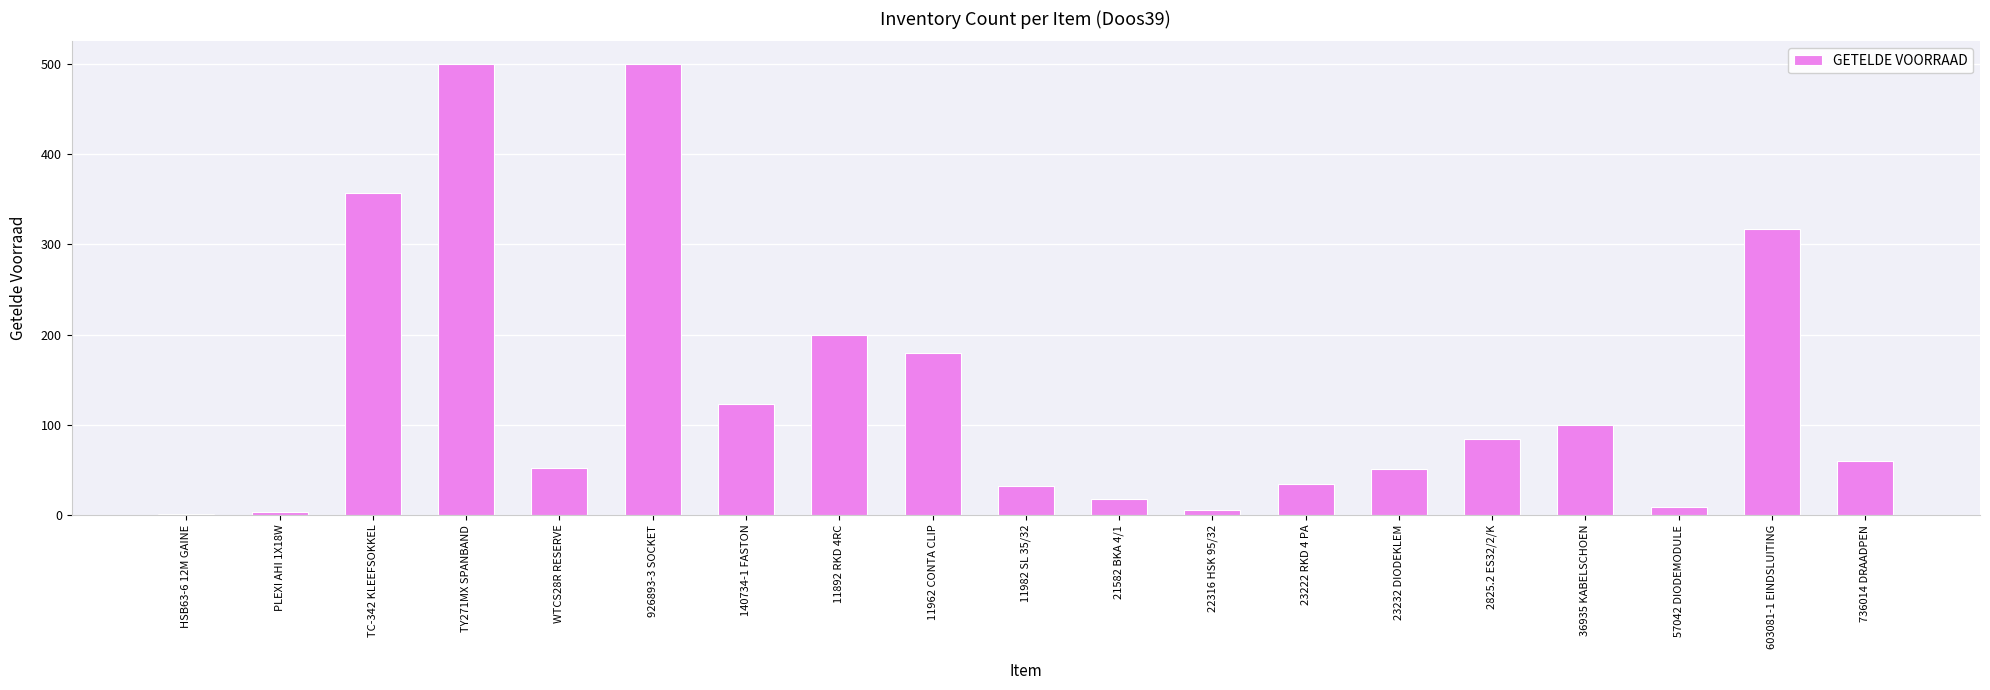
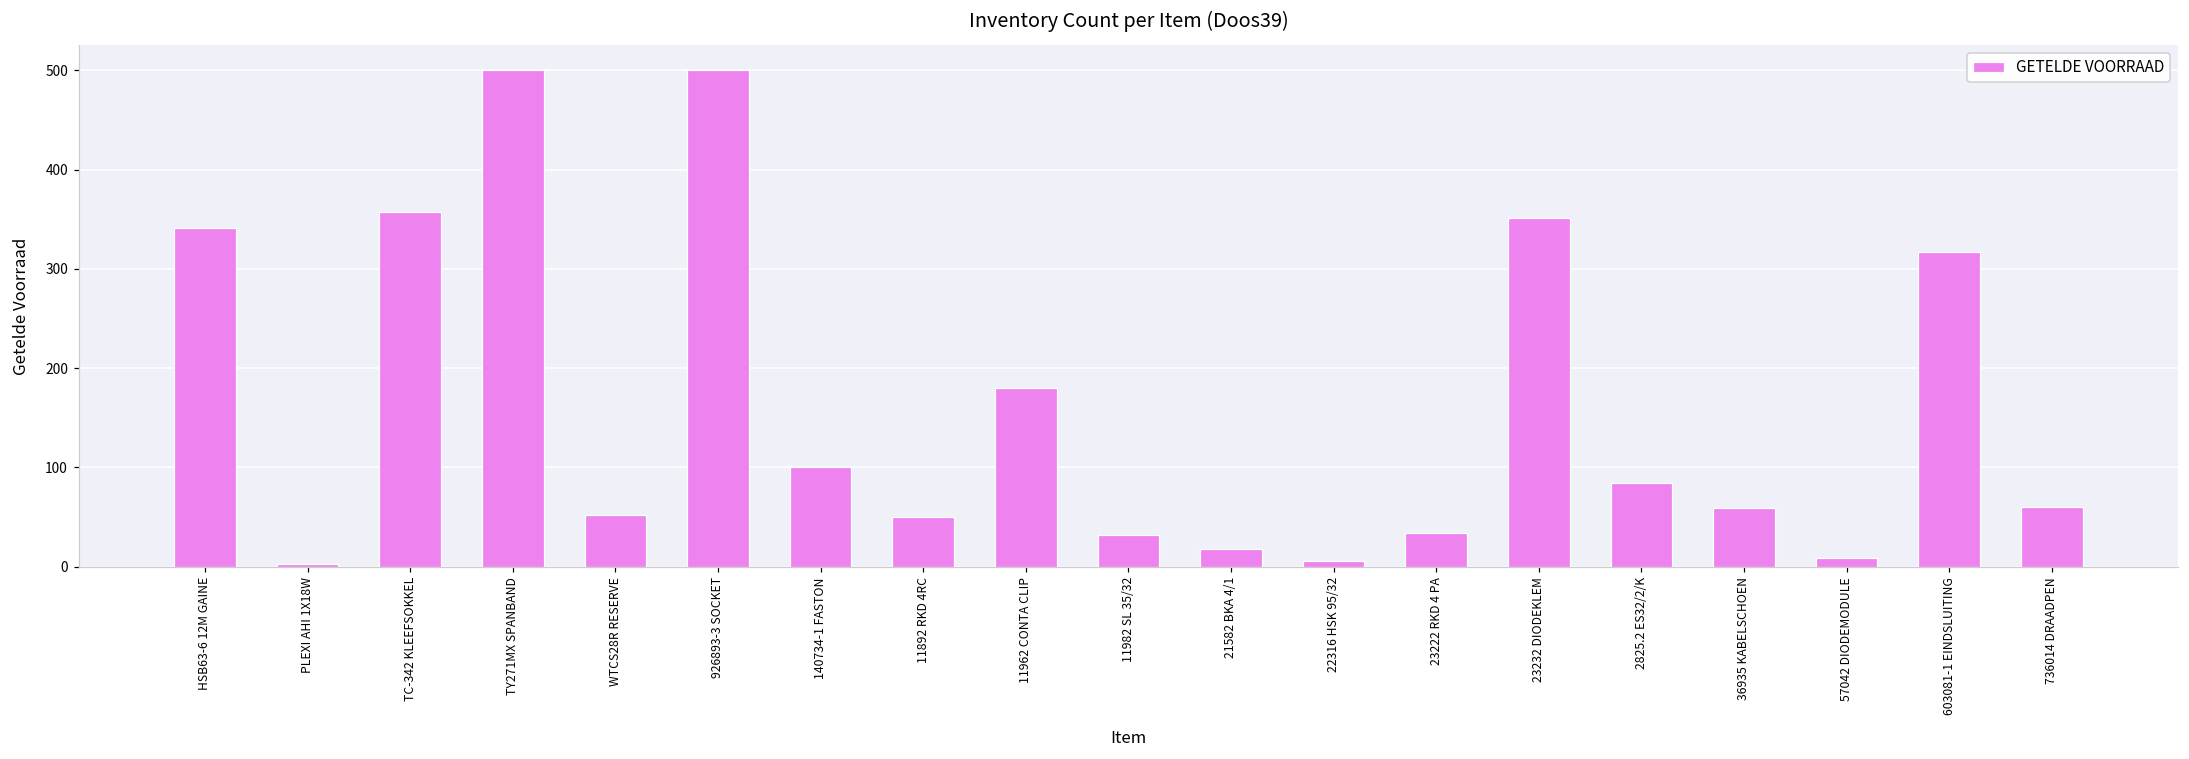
  {
-   "HSB63-6 12M GAINE": 0,
+   "HSB63-6 12M GAINE": 340,
    "PLEXI AHI 1X18W": 0,
    "TC-342 KLEEFSOKKEL": 360,
    "TY271MX SPANBAND": 500,
    "WTCS28R RESERVE": 50,
    "926893-3 SOCKET": 500,
-   "140734-1 FASTON": 120,
-   "11892 RKD 4RC": 200,
+   "140734-1 FASTON": 100,
+   "11892 RKD 4RC": 50,
    "11962 CONTA CLIP": 180,
    "11982 SL 35/32": 30,
    "21582 BKA 4/1": 20,
    "22316 HSK 95/32": 10,
    "23222 RKD 4 PA": 30,
-   "23232 DIODEKLEM": 50,
+   "23232 DIODEKLEM": 350,
    "2825.2 ES32/2/K": 80,
-   "36935 KABELSCHOEN": 100,
+   "36935 KABELSCHOEN": 60,
    "57042 DIODEMODULE": 10,
    "603081-1 EINDSLUITING": 320,
    "736014 DRAADPEN": 60
  }
